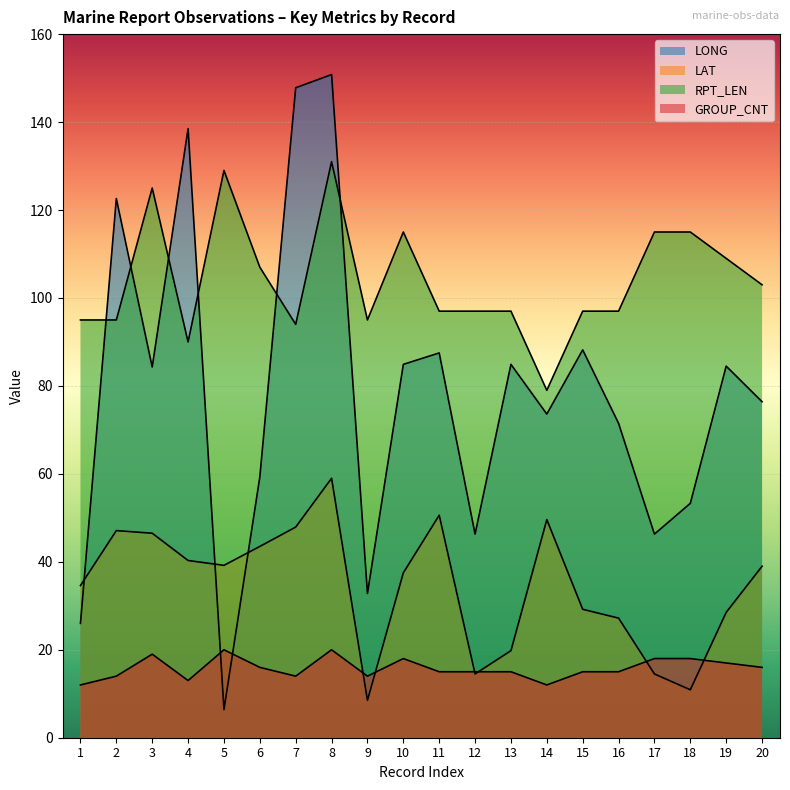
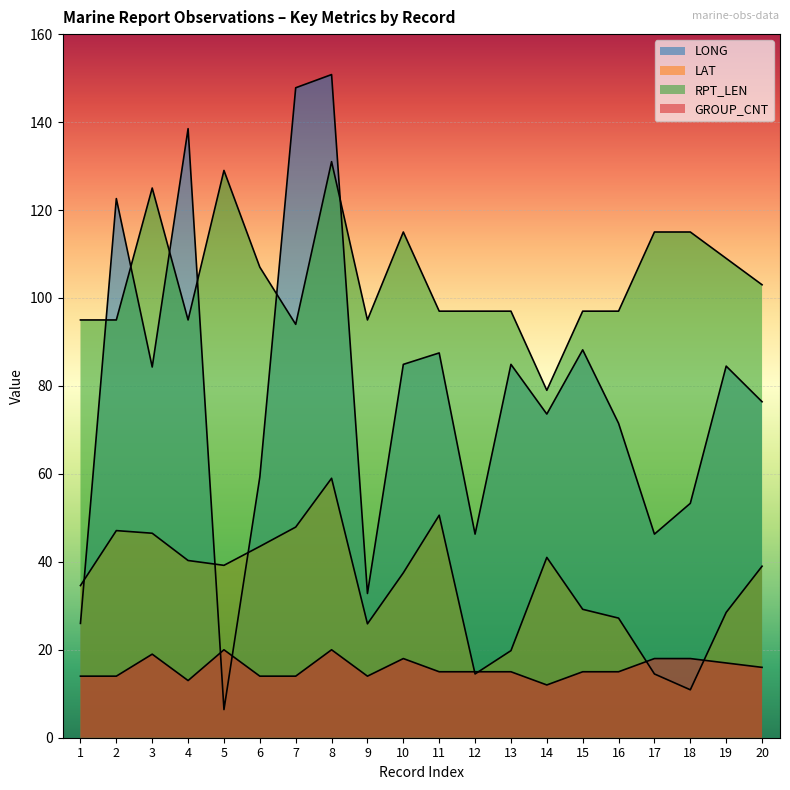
  {
    "LONG": {
      "1": 26,
      "2": 123,
      "3": 84,
      "4": 139,
      "5": 6,
      "6": 59,
      "7": 148,
      "8": 151,
      "9": 33,
      "10": 85,
      "11": 88,
      "12": 46,
      "13": 85,
      "14": 74,
      "15": 88,
      "16": 72,
      "17": 46,
      "18": 53,
      "19": 85,
      "20": 76
    },
    "LAT": {
      "1": 35,
      "2": 47,
      "3": 47,
      "4": 40,
      "5": 39,
      "6": 44,
      "7": 48,
      "8": 59,
-     "9": 9,
+     "9": 26,
      "10": 38,
      "11": 51,
      "13": 20,
-     "14": 50,
+     "14": 41,
      "15": 29,
      "16": 27,
      "17": 15,
      "18": 11,
      "19": 29,
      "20": 39
    },
    "RPT_LEN": {
      "1": 95,
      "2": 95,
      "3": 125,
-     "4": 90,
+     "4": 95,
      "5": 129,
      "6": 107,
      "7": 94,
      "8": 131,
      "9": 95,
      "10": 115,
      "11": 97,
      "12": 97,
      "13": 97,
      "14": 79,
      "15": 97,
      "16": 97,
      "17": 115,
      "18": 115,
      "19": 109,
      "20": 103
    },
    "GROUP_CNT": {
-     "1": 12,
+     "1": 14,
      "2": 14,
      "3": 19,
      "4": 13,
      "5": 20,
-     "6": 16,
+     "6": 14,
      "7": 14,
      "8": 20,
      "9": 14,
      "10": 18,
      "11": 15,
      "13": 15,
      "14": 12,
      "15": 15,
      "16": 15,
      "17": 18,
      "18": 18,
      "19": 17,
      "20": 16
    }
  }
